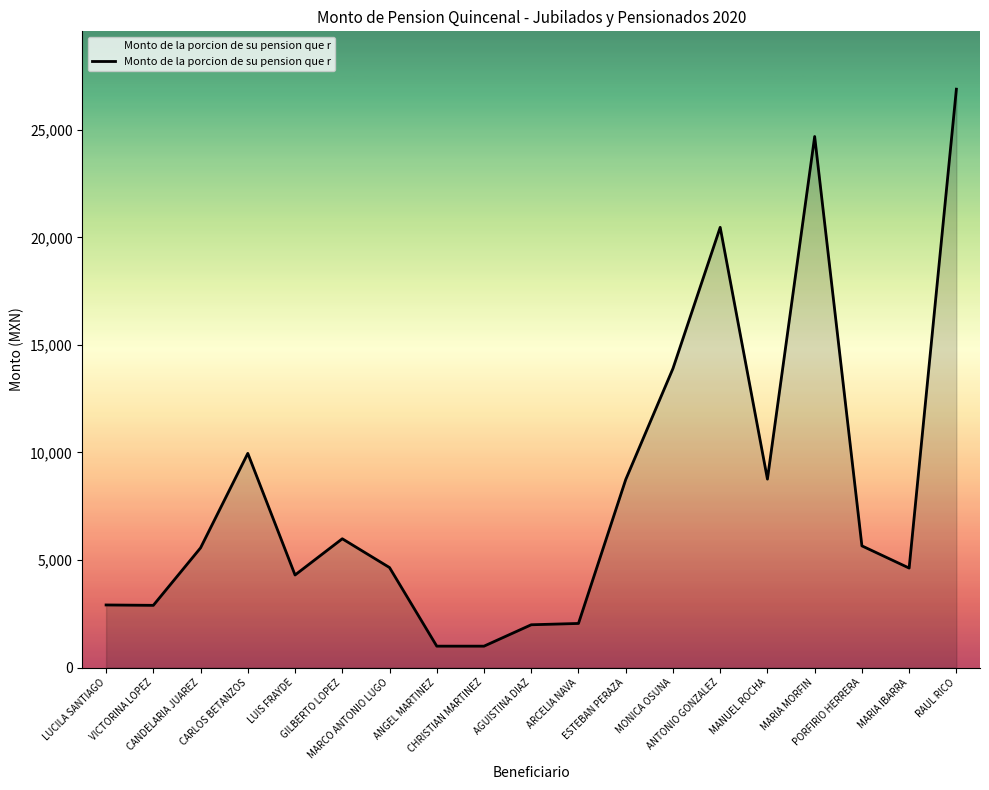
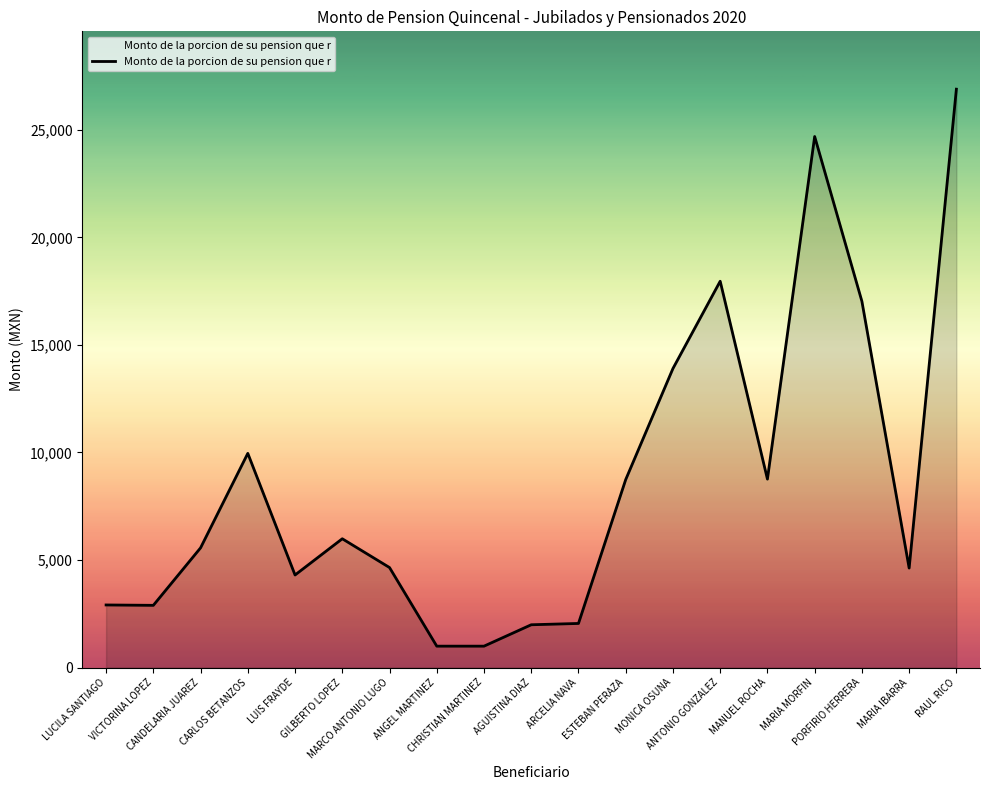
  {
    "LUCILA SANTIAGO": "2,900",
    "VICTORINA LOPEZ": "2,900",
    "CANDELARIA JUAREZ": "5,600",
    "CARLOS BETANZOS": "10,000",
    "LUIS FRAYDE": "4,300",
    "GILBERTO LOPEZ": "6,000",
    "MARCO ANTONIO LUGO": "4,600",
    "ANGEL MARTINEZ": "1,000",
    "CHRISTIAN MARTINEZ": "1,000",
    "AGUISTINA DIAZ": "2,000",
    "ARCELIA NAVA": "2,100",
    "ESTEBAN PERAZA": "8,700",
    "MONICA OSUNA": "13,900",
-   "ANTONIO GONZALEZ": "20,500",
+   "ANTONIO GONZALEZ": "18,000",
    "MANUEL ROCHA": "8,800",
    "MARIA MORFIN": "24,700",
-   "PORFIRIO HERRERA": "5,700",
+   "PORFIRIO HERRERA": "17,000",
    "MARIA IBARRA": "4,600",
    "RAUL RICO": "26,900"
  }
